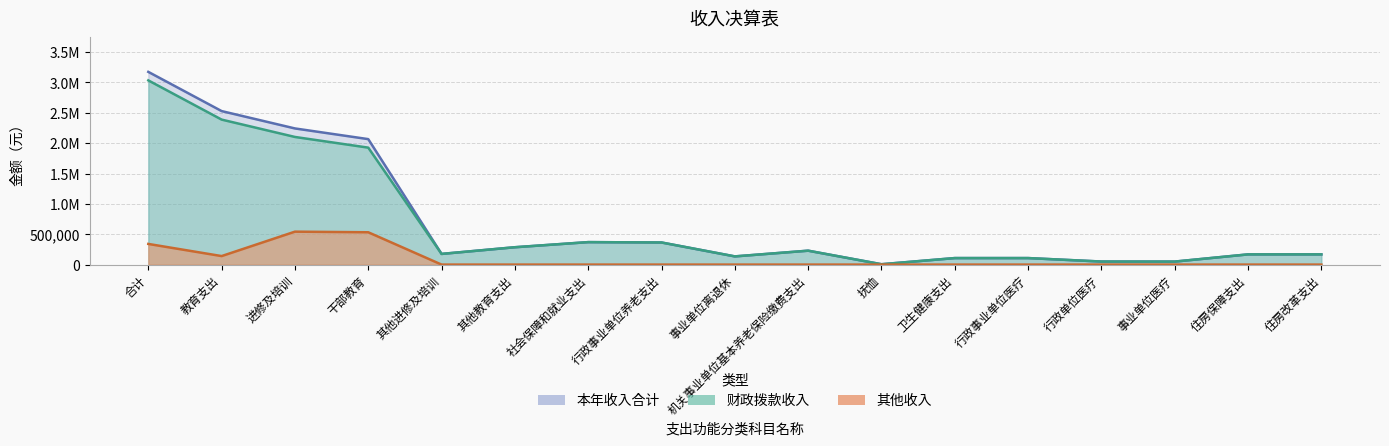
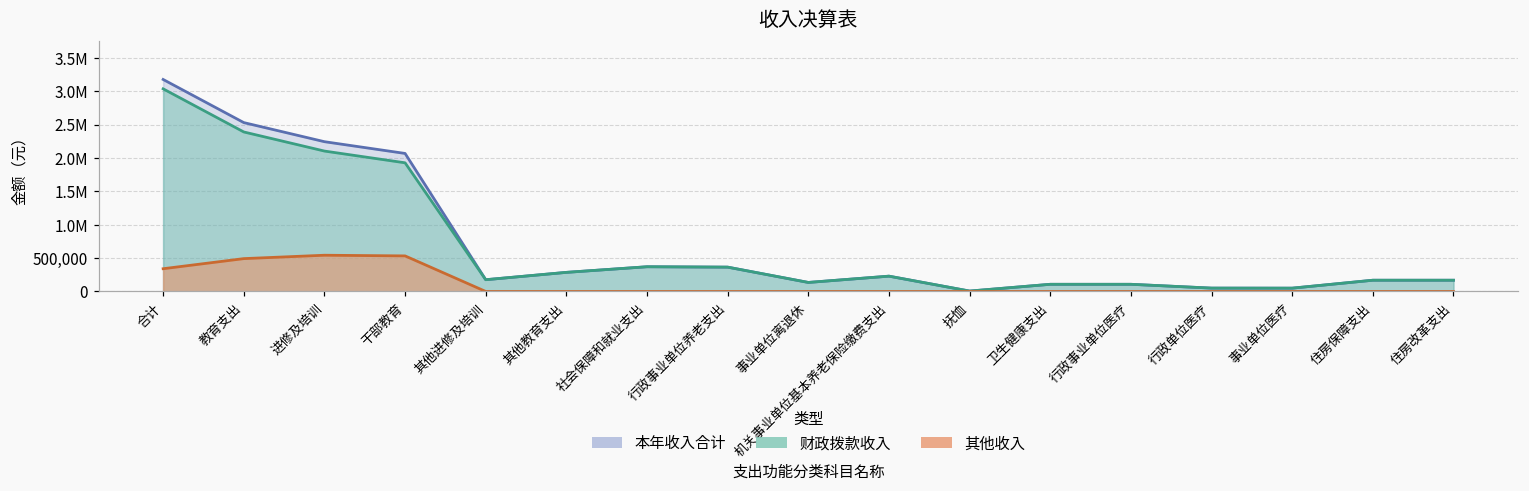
  {
    "其他收入": {
      "合计": "300,000",
-     "教育支出": "100,000",
+     "教育支出": "500,000",
      "进修及培训": "500,000",
      "干部教育": "500,000",
      "其他进修及培训": "0",
      "其他教育支出": "0",
      "社会保障和就业支出": "0",
      "行政事业单位养老支出": "0",
      "事业单位离退休": "0",
      "机关事业单位基本养老保险缴费支出": "0",
      "卫生健康支出": "0",
      "行政事业单位医疗": "0",
      "行政单位医疗": "0",
      "事业单位医疗": "0",
      "住房保障支出": "0",
      "住房改革支出": "0"
    }
  }
